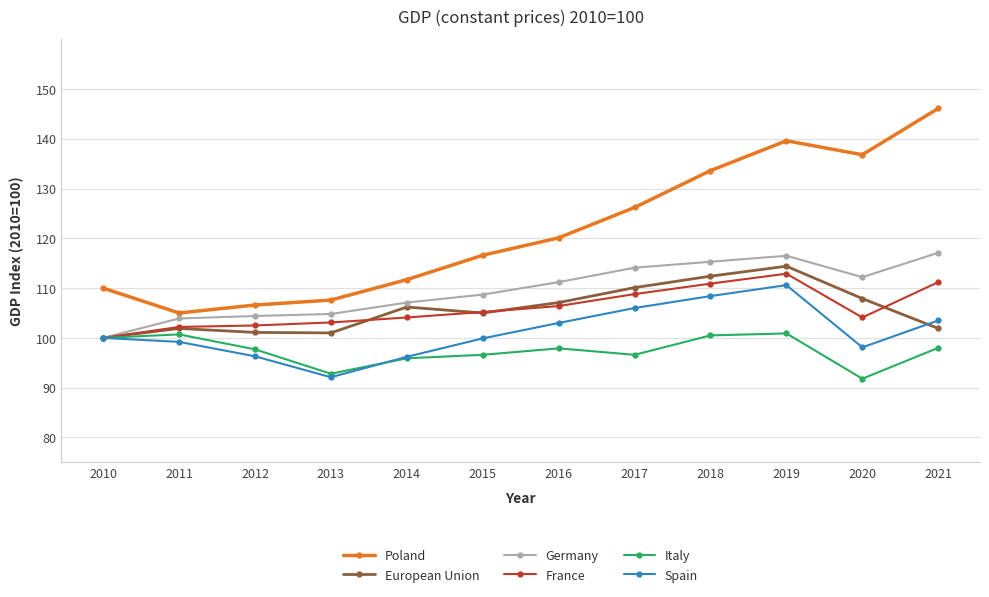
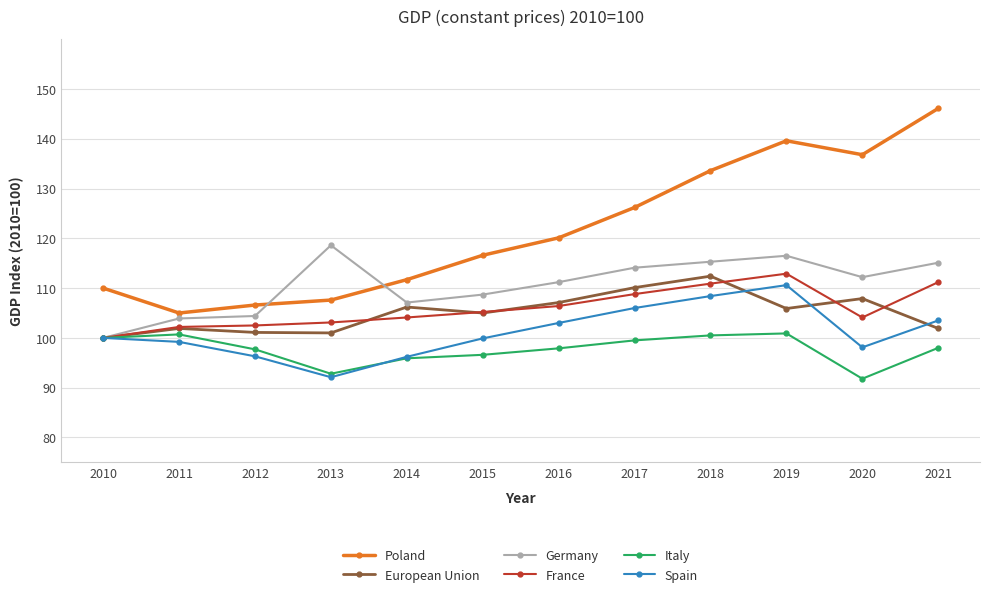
  {
    "Poland": {
      "2010": 110,
      "2011": 105,
      "2012": 107,
      "2013": 108,
      "2014": 112,
      "2015": 117,
      "2016": 120,
      "2017": 126,
      "2018": 134,
      "2019": 140,
      "2020": 137,
      "2021": 146
    },
    "European Union": {
      "2012": 101,
      "2013": 101,
      "2014": 106,
      "2016": 107,
      "2017": 110,
      "2018": 112,
-     "2019": 114,
+     "2019": 106,
      "2020": 108,
      "2021": 102
    },
    "Germany": {
      "2011": 104,
      "2012": 104,
-     "2013": 105,
+     "2013": 119,
      "2014": 107,
      "2015": 109,
      "2016": 111,
      "2017": 114,
      "2018": 115,
      "2019": 117,
      "2020": 112,
-     "2021": 117
+     "2021": 115
    },
    "France": {
      "2012": 103,
      "2013": 103,
      "2014": 104,
      "2016": 106,
      "2017": 109,
      "2018": 111,
      "2019": 113,
      "2020": 104,
      "2021": 111
    },
    "Italy": {
      "2011": 101,
      "2012": 98,
      "2013": 93,
      "2015": 97,
      "2016": 98,
-     "2017": 97,
+     "2017": 100,
      "2018": 101,
      "2019": 101,
      "2020": 92,
      "2021": 98
    },
    "Spain": {
      "2011": 99,
      "2012": 96,
      "2013": 92,
      "2015": 100,
      "2016": 103,
      "2017": 106,
      "2018": 108,
      "2019": 111,
      "2020": 98,
      "2021": 104
    }
  }
